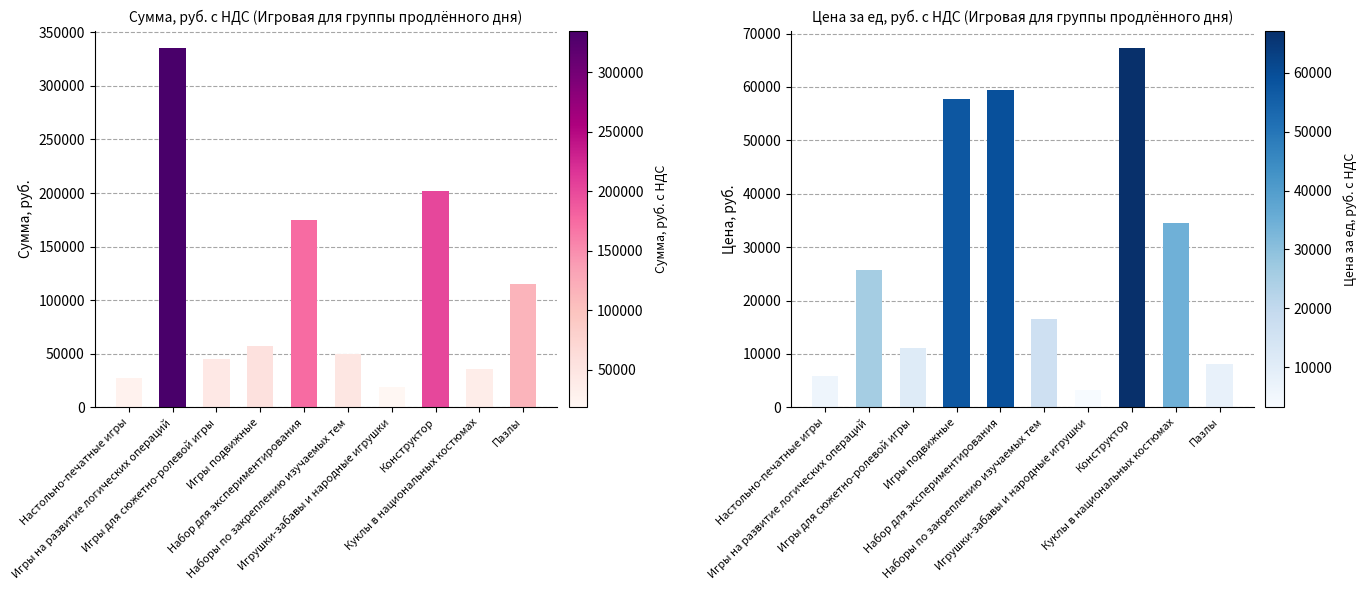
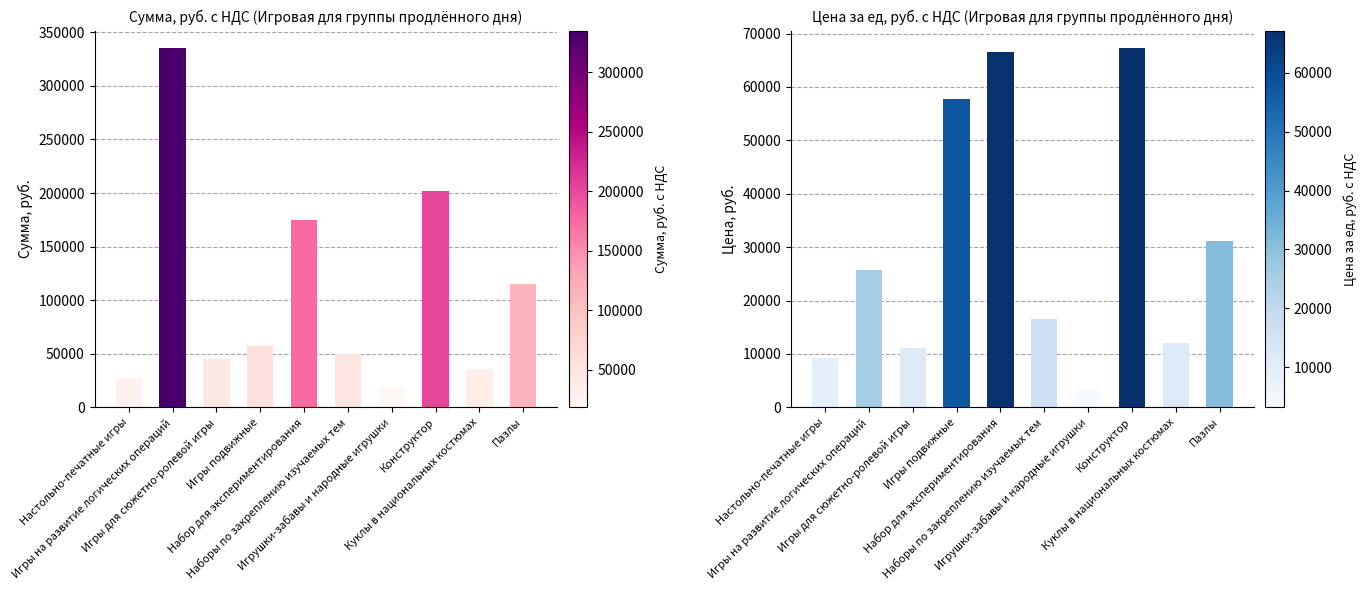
  {
    "Сумма, руб. с НДС (Игровая для группы продлённого дня)": {
      "Настольно-печатные игры": 28000,
      "Игры на развитие логических операций": 335000,
      "Игры для сюжетно-ролевой игры": 46000,
      "Игры подвижные": 58000,
      "Набор для экспериментирования": 175000,
      "Наборы по закреплению изучаемых тем": 49000,
      "Игрушки-забавы и народные игрушки": 19000,
      "Конструктор": 202000,
      "Куклы в национальных костюмах": 36000,
      "Пазлы": 115000
    },
    "Цена за ед, руб. с НДС (Игровая для группы продлённого дня)": {
-     "Настольно-печатные игры": 6000,
+     "Настольно-печатные игры": 9000,
      "Игры на развитие логических операций": 26000,
      "Игры для сюжетно-ролевой игры": 11000,
      "Игры подвижные": 58000,
-     "Набор для экспериментирования": 59000,
+     "Набор для экспериментирования": 67000,
      "Наборы по закреплению изучаемых тем": 16000,
      "Игрушки-забавы и народные игрушки": 3000,
      "Конструктор": 67000,
-     "Куклы в национальных костюмах": 35000,
-     "Пазлы": 8000
+     "Куклы в национальных костюмах": 12000,
+     "Пазлы": 31000
    }
  }
